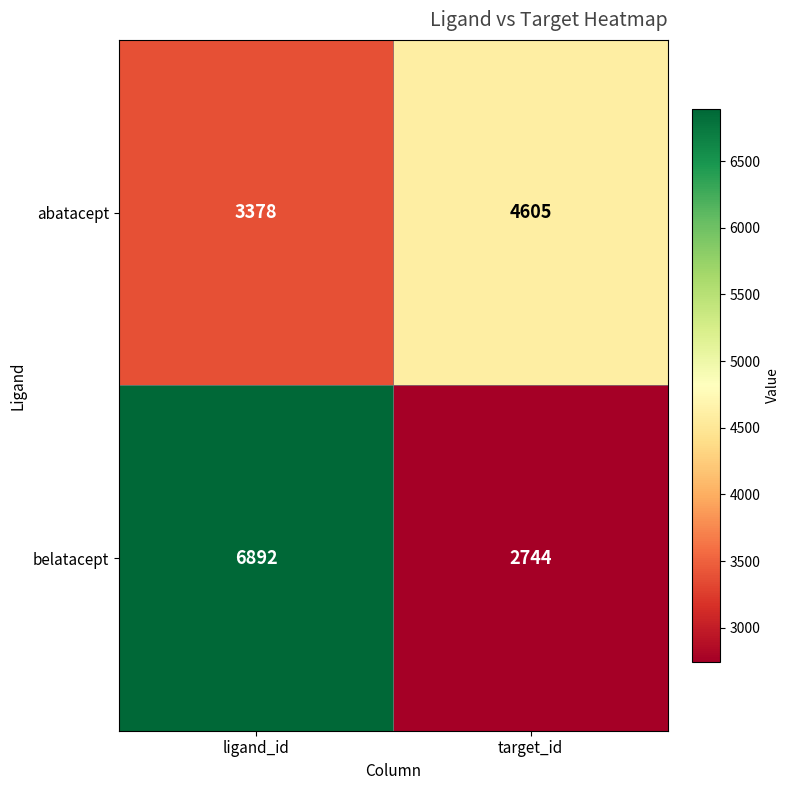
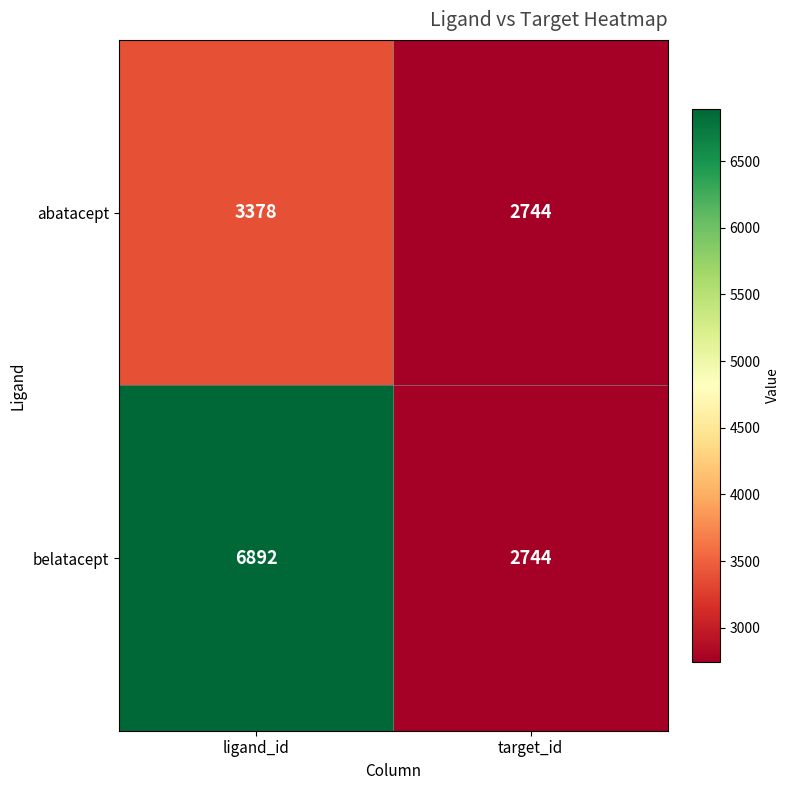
  {
    "abatacept": {
      "ligand_id": 3378,
-     "target_id": 4605
+     "target_id": 2744
    },
    "belatacept": {
      "ligand_id": 6892,
      "target_id": 2744
    }
  }
